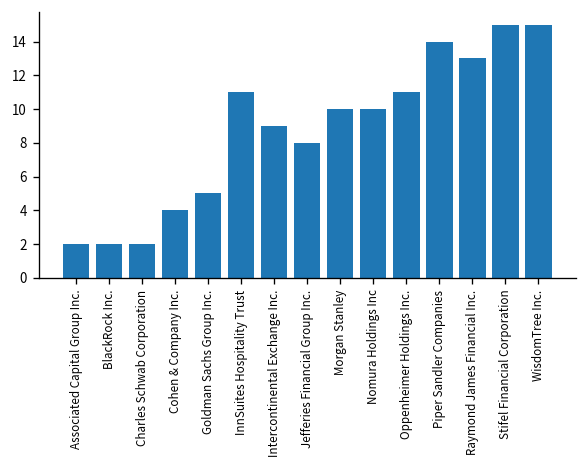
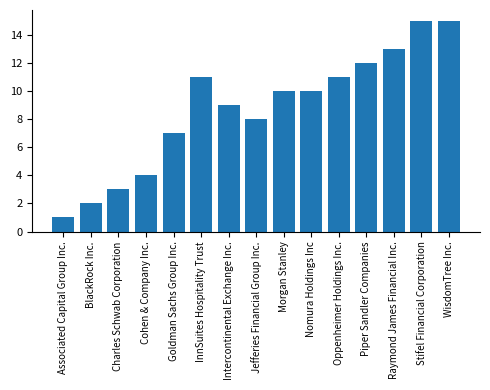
  {
-   "Associated Capital Group Inc.": 2,
+   "Associated Capital Group Inc.": 1,
    "BlackRock Inc.": 2,
-   "Charles Schwab Corporation": 2,
+   "Charles Schwab Corporation": 3,
    "Cohen & Company Inc.": 4,
-   "Goldman Sachs Group Inc.": 5,
+   "Goldman Sachs Group Inc.": 7,
    "InnSuites Hospitality Trust": 11,
    "Intercontinental Exchange Inc.": 9,
    "Jefferies Financial Group Inc.": 8,
    "Morgan Stanley": 10,
    "Nomura Holdings Inc": 10,
    "Oppenheimer Holdings Inc.": 11,
-   "Piper Sandler Companies": 14,
+   "Piper Sandler Companies": 12,
    "Raymond James Financial Inc.": 13,
    "Stifel Financial Corporation": 15,
    "WisdomTree Inc.": 15
  }
